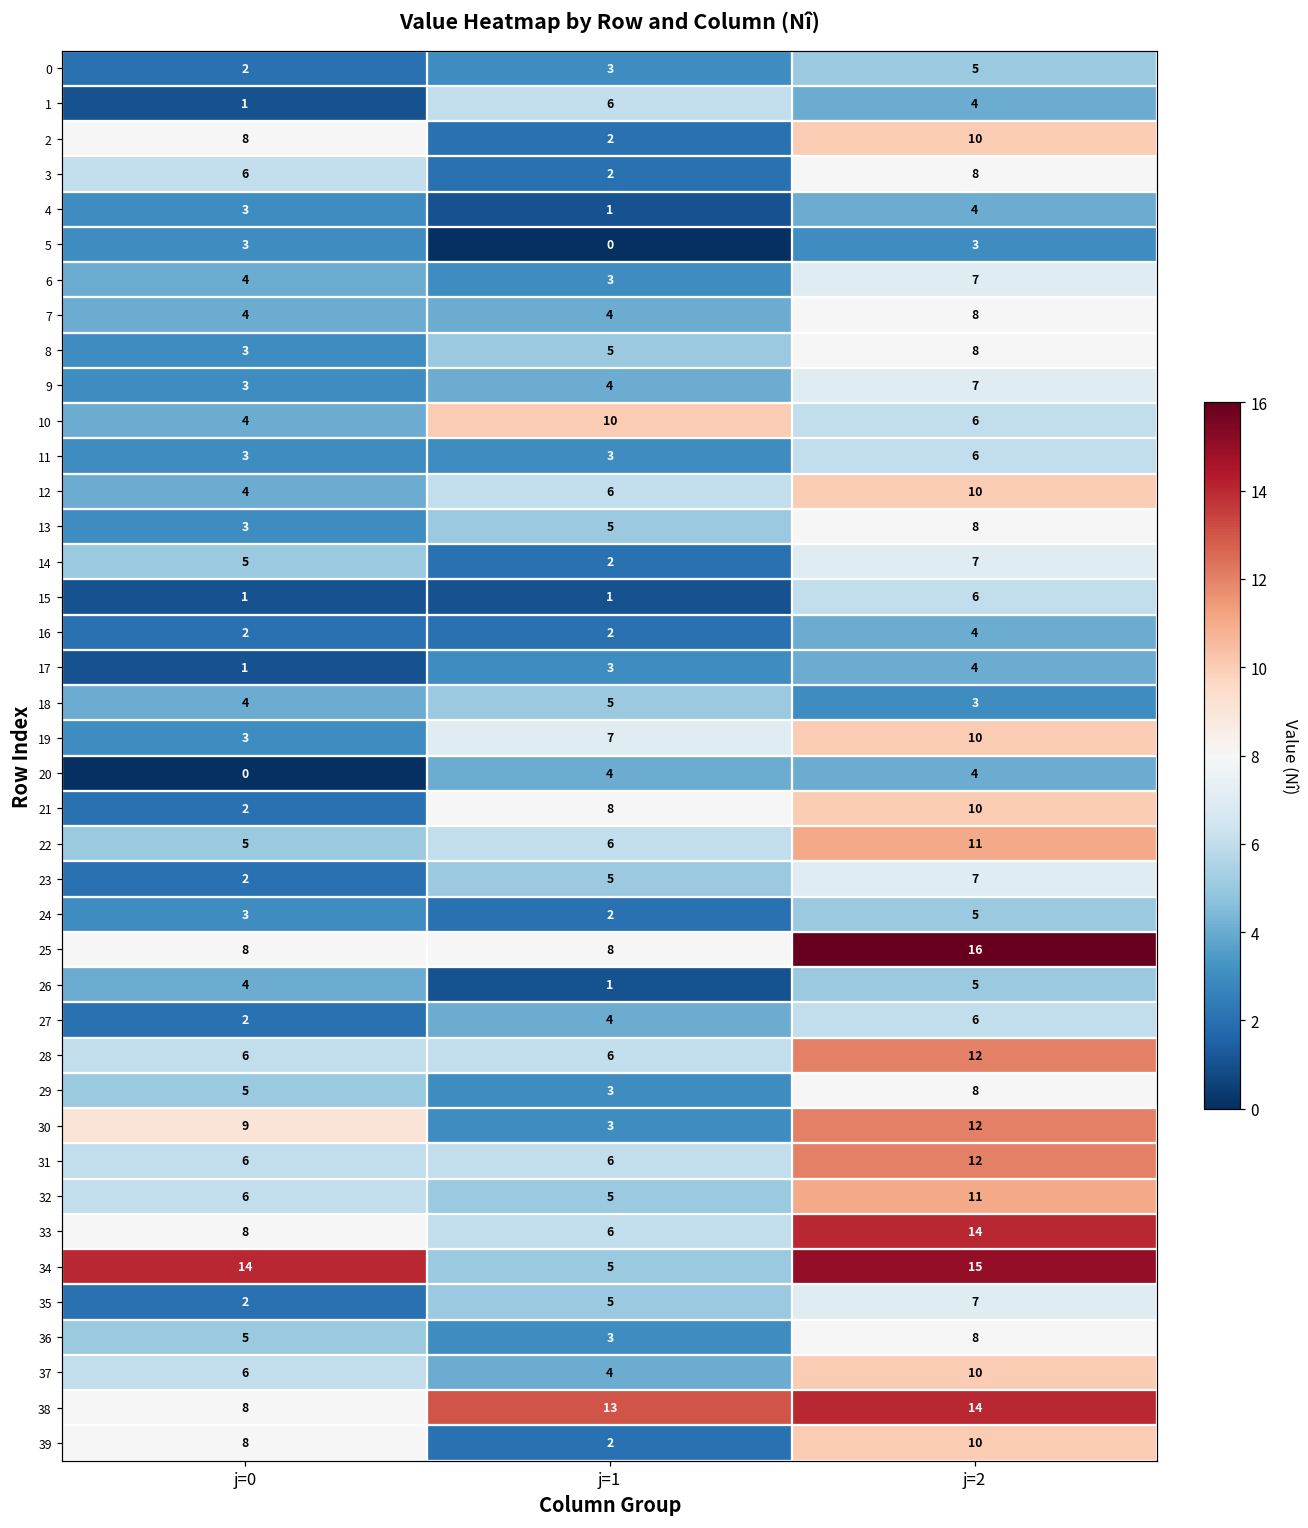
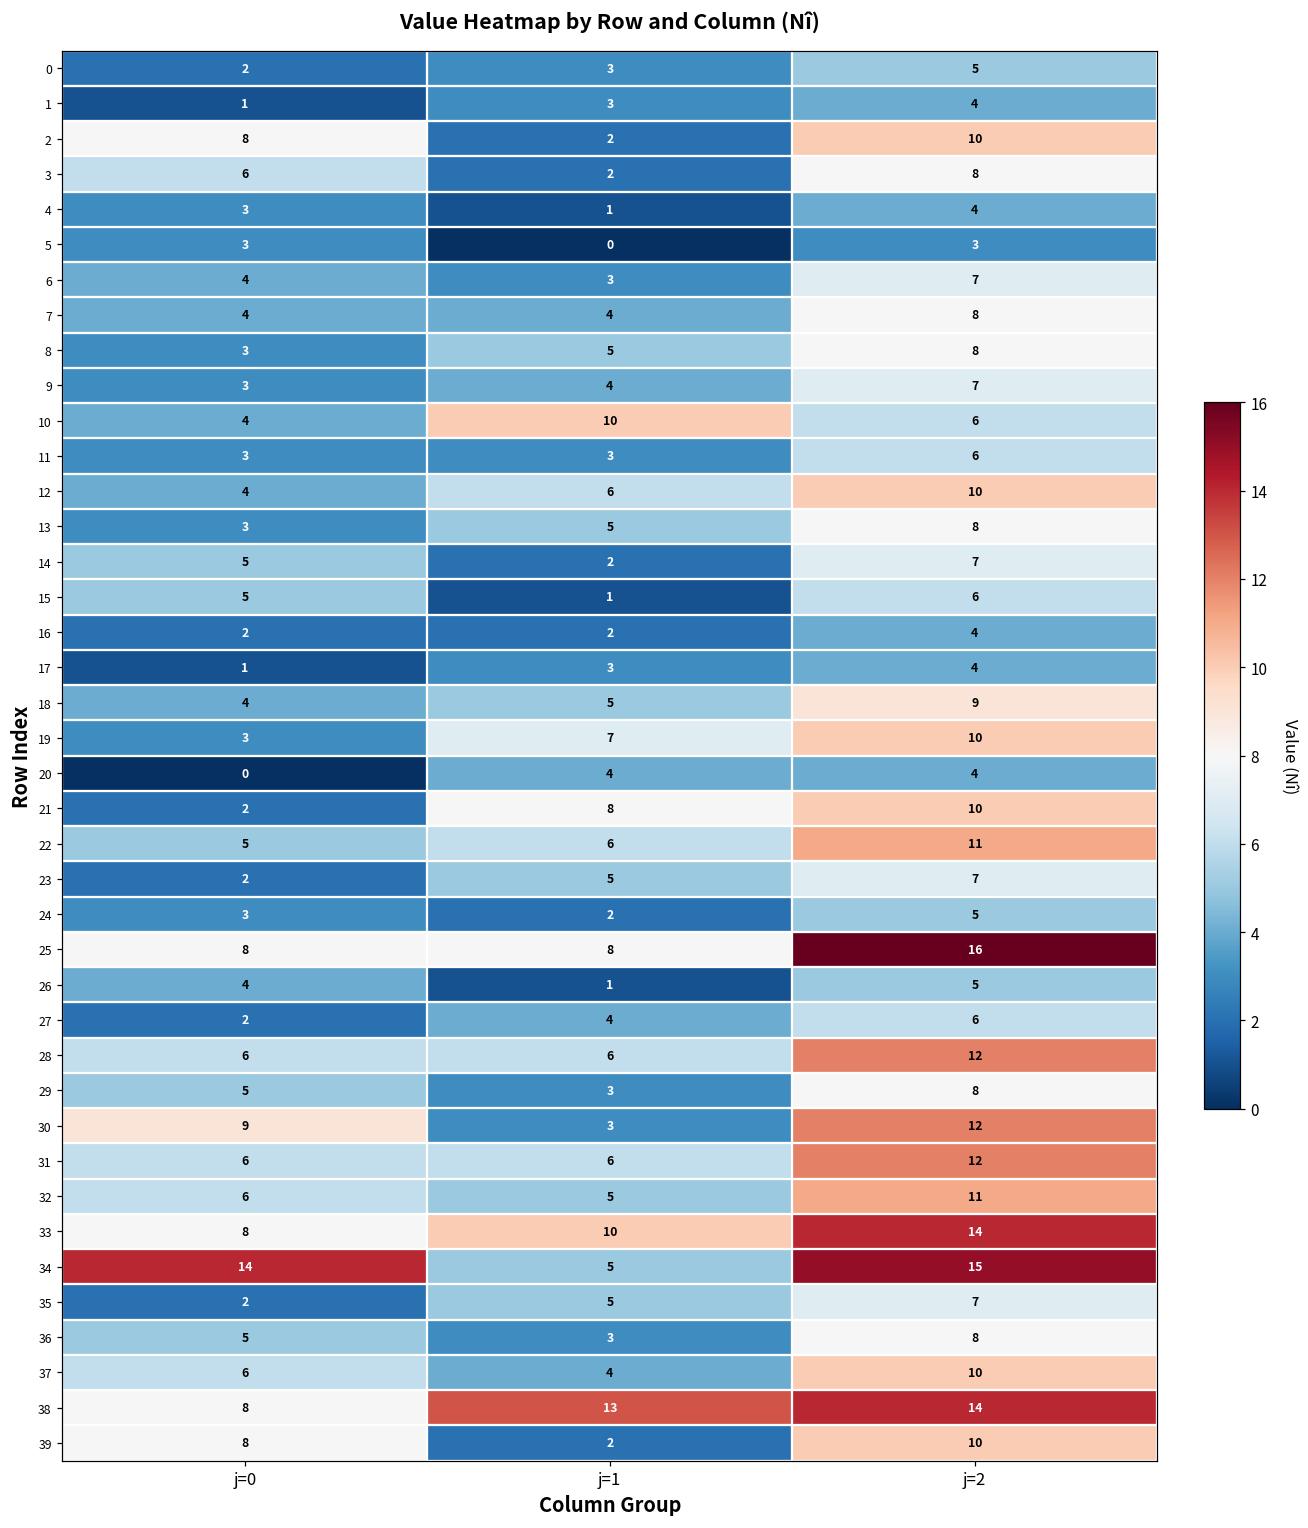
  {
    "0": {
      "j=0": 2,
      "j=1": 3,
      "j=2": 5
    },
    "1": {
      "j=0": 1,
-     "j=1": 6,
+     "j=1": 3,
      "j=2": 4
    },
    "2": {
      "j=0": 8,
      "j=1": 2,
      "j=2": 10
    },
    "3": {
      "j=0": 6,
      "j=1": 2,
      "j=2": 8
    },
    "4": {
      "j=0": 3,
      "j=1": 1,
      "j=2": 4
    },
    "5": {
      "j=0": 3,
      "j=1": 0,
      "j=2": 3
    },
    "6": {
      "j=0": 4,
      "j=1": 3,
      "j=2": 7
    },
    "7": {
      "j=0": 4,
      "j=1": 4,
      "j=2": 8
    },
    "8": {
      "j=0": 3,
      "j=1": 5,
      "j=2": 8
    },
    "9": {
      "j=0": 3,
      "j=1": 4,
      "j=2": 7
    },
    "10": {
      "j=0": 4,
      "j=1": 10,
      "j=2": 6
    },
    "11": {
      "j=0": 3,
      "j=1": 3,
      "j=2": 6
    },
    "12": {
      "j=0": 4,
      "j=1": 6,
      "j=2": 10
    },
    "13": {
      "j=0": 3,
      "j=1": 5,
      "j=2": 8
    },
    "14": {
      "j=0": 5,
      "j=1": 2,
      "j=2": 7
    },
    "15": {
-     "j=0": 1,
+     "j=0": 5,
      "j=1": 1,
      "j=2": 6
    },
    "16": {
      "j=0": 2,
      "j=1": 2,
      "j=2": 4
    },
    "17": {
      "j=0": 1,
      "j=1": 3,
      "j=2": 4
    },
    "18": {
      "j=0": 4,
      "j=1": 5,
-     "j=2": 3
+     "j=2": 9
    },
    "19": {
      "j=0": 3,
      "j=1": 7,
      "j=2": 10
    },
    "20": {
      "j=0": 0,
      "j=1": 4,
      "j=2": 4
    },
    "21": {
      "j=0": 2,
      "j=1": 8,
      "j=2": 10
    },
    "22": {
      "j=0": 5,
      "j=1": 6,
      "j=2": 11
    },
    "23": {
      "j=0": 2,
      "j=1": 5,
      "j=2": 7
    },
    "24": {
      "j=0": 3,
      "j=1": 2,
      "j=2": 5
    },
    "25": {
      "j=0": 8,
      "j=1": 8,
      "j=2": 16
    },
    "26": {
      "j=0": 4,
      "j=1": 1,
      "j=2": 5
    },
    "27": {
      "j=0": 2,
      "j=1": 4,
      "j=2": 6
    },
    "28": {
      "j=0": 6,
      "j=1": 6,
      "j=2": 12
    },
    "29": {
      "j=0": 5,
      "j=1": 3,
      "j=2": 8
    },
    "30": {
      "j=0": 9,
      "j=1": 3,
      "j=2": 12
    },
    "31": {
      "j=0": 6,
      "j=1": 6,
      "j=2": 12
    },
    "32": {
      "j=0": 6,
      "j=1": 5,
      "j=2": 11
    },
    "33": {
      "j=0": 8,
-     "j=1": 6,
+     "j=1": 10,
      "j=2": 14
    },
    "34": {
      "j=0": 14,
      "j=1": 5,
      "j=2": 15
    },
    "35": {
      "j=0": 2,
      "j=1": 5,
      "j=2": 7
    },
    "36": {
      "j=0": 5,
      "j=1": 3,
      "j=2": 8
    },
    "37": {
      "j=0": 6,
      "j=1": 4,
      "j=2": 10
    },
    "38": {
      "j=0": 8,
      "j=1": 13,
      "j=2": 14
    },
    "39": {
      "j=0": 8,
      "j=1": 2,
      "j=2": 10
    }
  }
